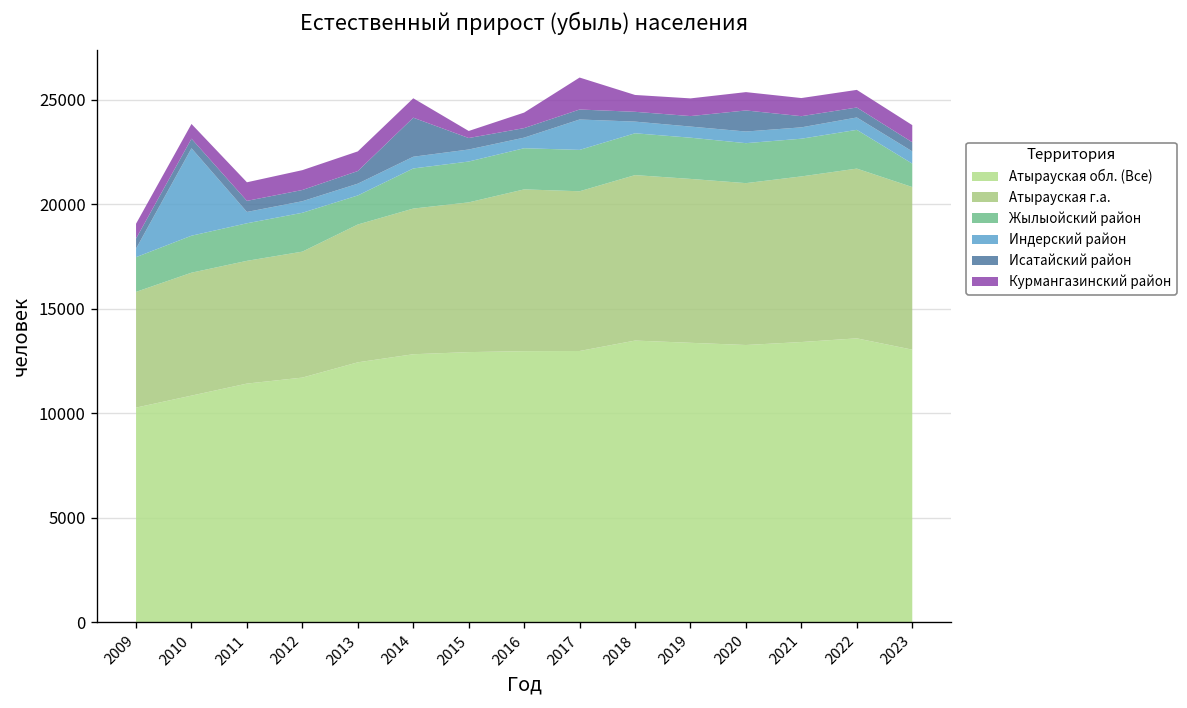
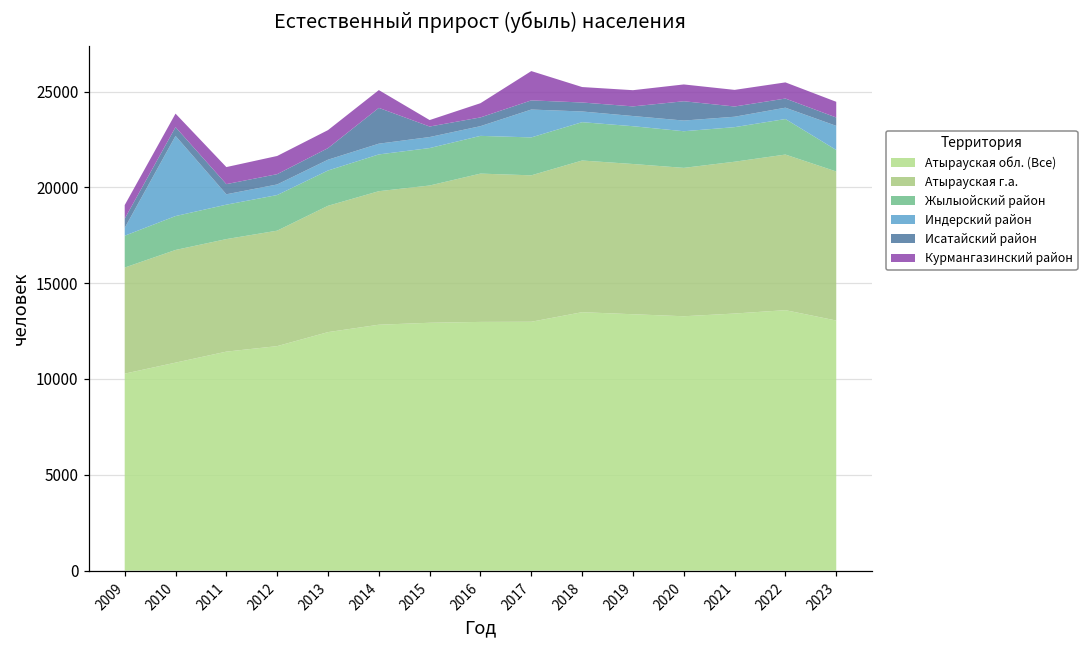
  {
    "Жылыойский район": {
      "2009": 1700,
      "2010": 1800,
      "2011": 1800,
      "2012": 1900,
-     "2013": 1400,
+     "2013": 1800,
      "2014": 1900,
      "2015": 2000,
      "2016": 2000,
      "2017": 2000,
      "2018": 2000,
      "2019": 2000,
      "2020": 1900,
      "2021": 1800,
      "2022": 1900,
      "2023": 1100
    },
    "Индерский район": {
      "2009": 400,
      "2010": 4200,
      "2011": 500,
      "2012": 600,
      "2013": 600,
      "2014": 600,
      "2015": 600,
      "2016": 500,
      "2017": 1500,
      "2018": 600,
      "2019": 500,
      "2020": 600,
      "2021": 500,
      "2022": 600,
-     "2023": 600
+     "2023": 1300
    },
    "Исатайский район": {
      "2009": 500,
      "2010": 500,
      "2011": 500,
      "2012": 500,
      "2013": 600,
      "2014": 1900,
      "2015": 500,
      "2016": 500,
      "2017": 500,
      "2018": 500,
      "2019": 500,
      "2020": 1000,
      "2021": 500,
      "2022": 500,
      "2023": 400
    },
    "Курмангазинский район": {
      "2009": 700,
      "2010": 700,
      "2011": 900,
      "2012": 900,
      "2013": 900,
      "2014": 900,
      "2015": 300,
      "2016": 700,
      "2017": 1500,
      "2018": 800,
      "2019": 800,
      "2020": 900,
      "2021": 900,
      "2022": 800,
      "2023": 800
    }
  }
